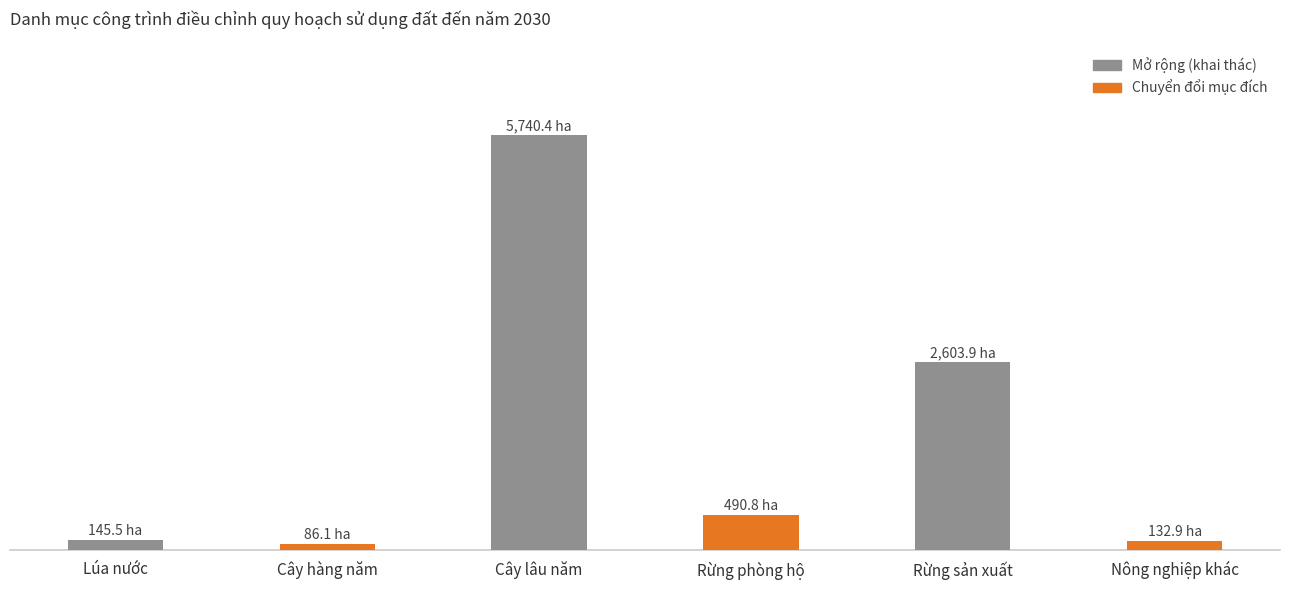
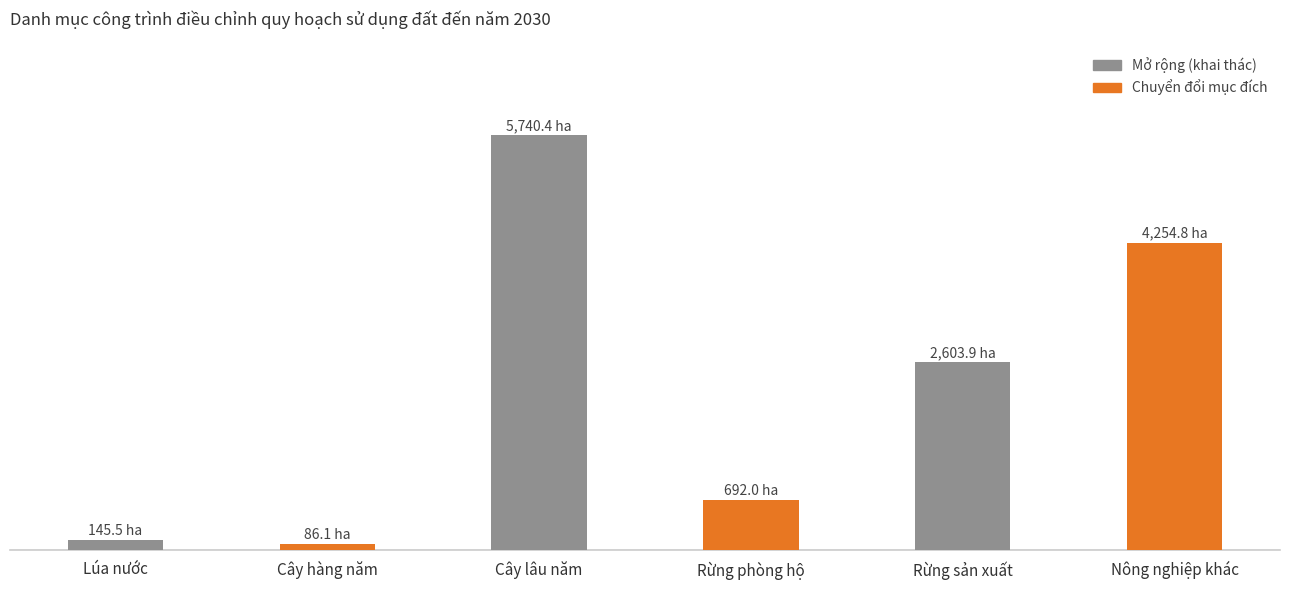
  {
    "Lúa nước": "145.5",
    "Cây hàng năm": "86.1",
    "Cây lâu năm": "5,740.4",
-   "Rừng phòng hộ": "490.8",
+   "Rừng phòng hộ": "692.0",
    "Rừng sản xuất": "2,603.9",
-   "Nông nghiệp khác": "132.9"
+   "Nông nghiệp khác": "4,254.8"
  }
